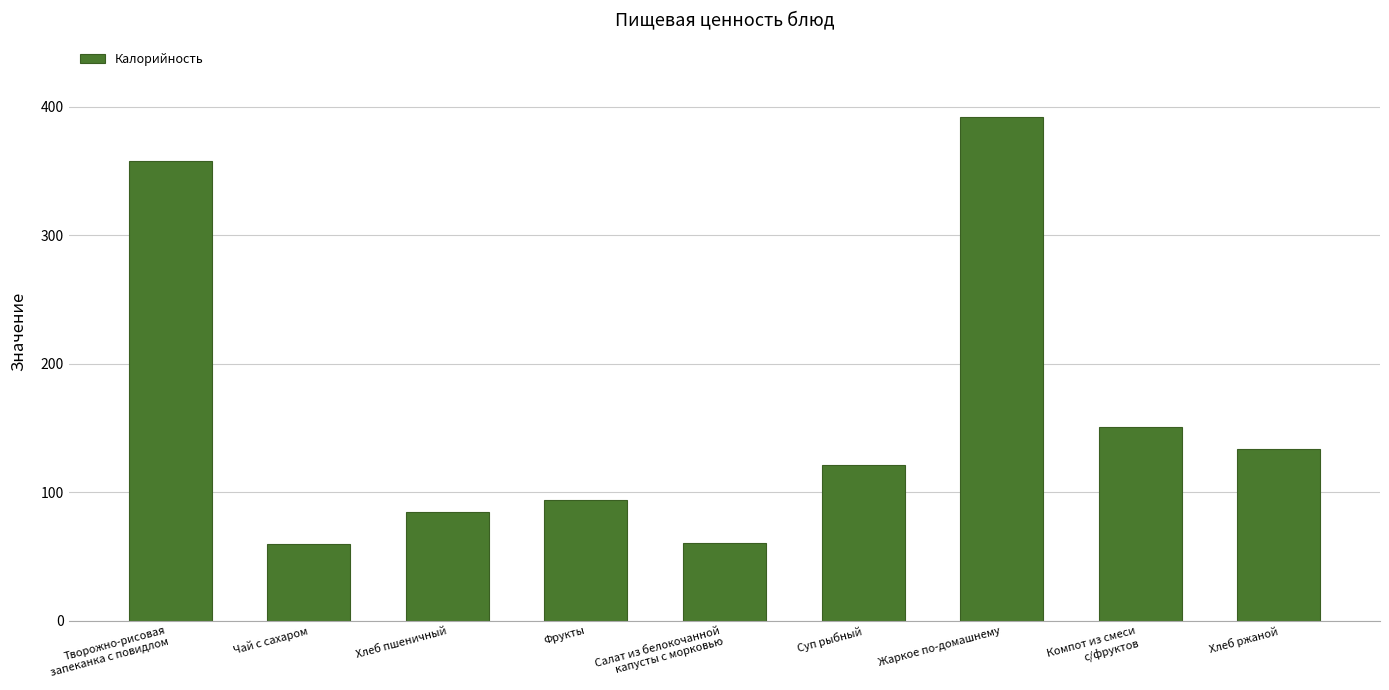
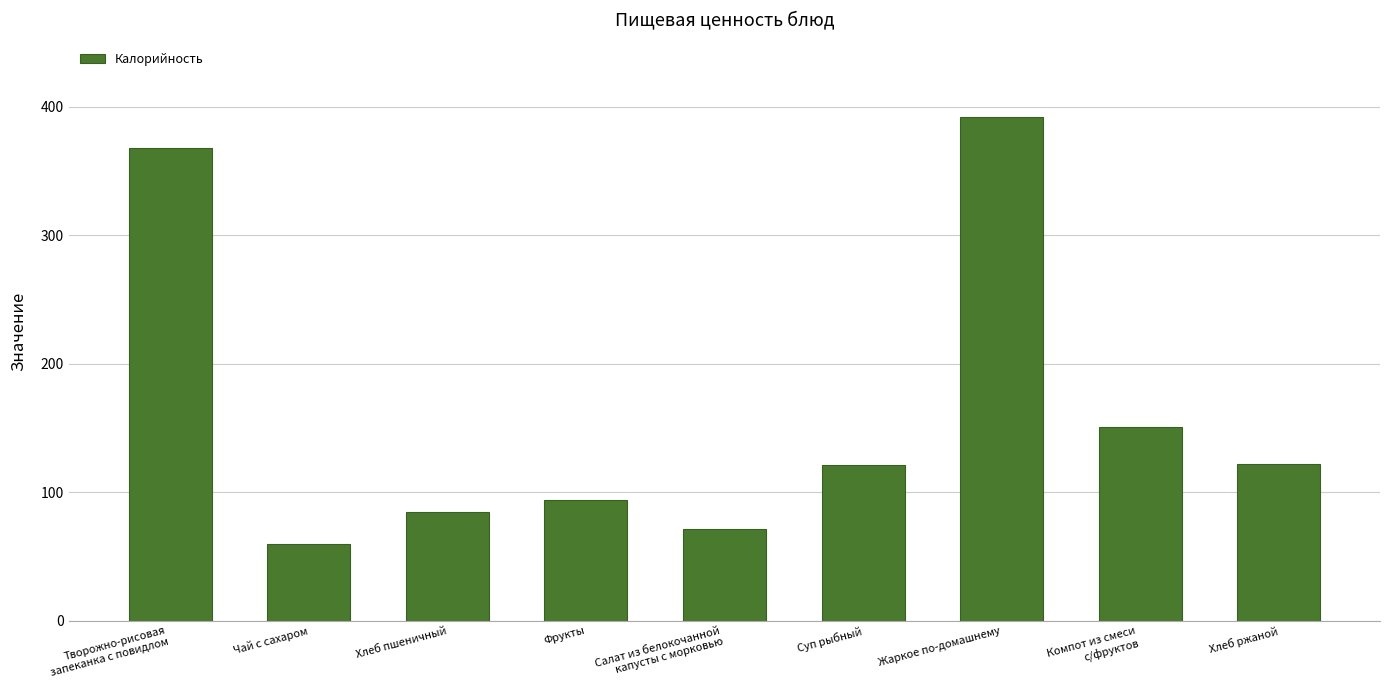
  {
-   "Творожно-рисовая запеканка с повидлом": 358,
+   "Творожно-рисовая запеканка с повидлом": 368,
    "Чай с сахаром": 60,
    "Хлеб пшеничный": 85,
    "Фрукты": 94,
-   "Салат из белокочанной капусты с морковью": 60,
+   "Салат из белокочанной капусты с морковью": 71,
    "Суп рыбный": 121,
    "Жаркое по-домашнему": 392,
    "Компот из смеси с/фруктов": 151,
-   "Хлеб ржаной": 134
+   "Хлеб ржаной": 122
  }
